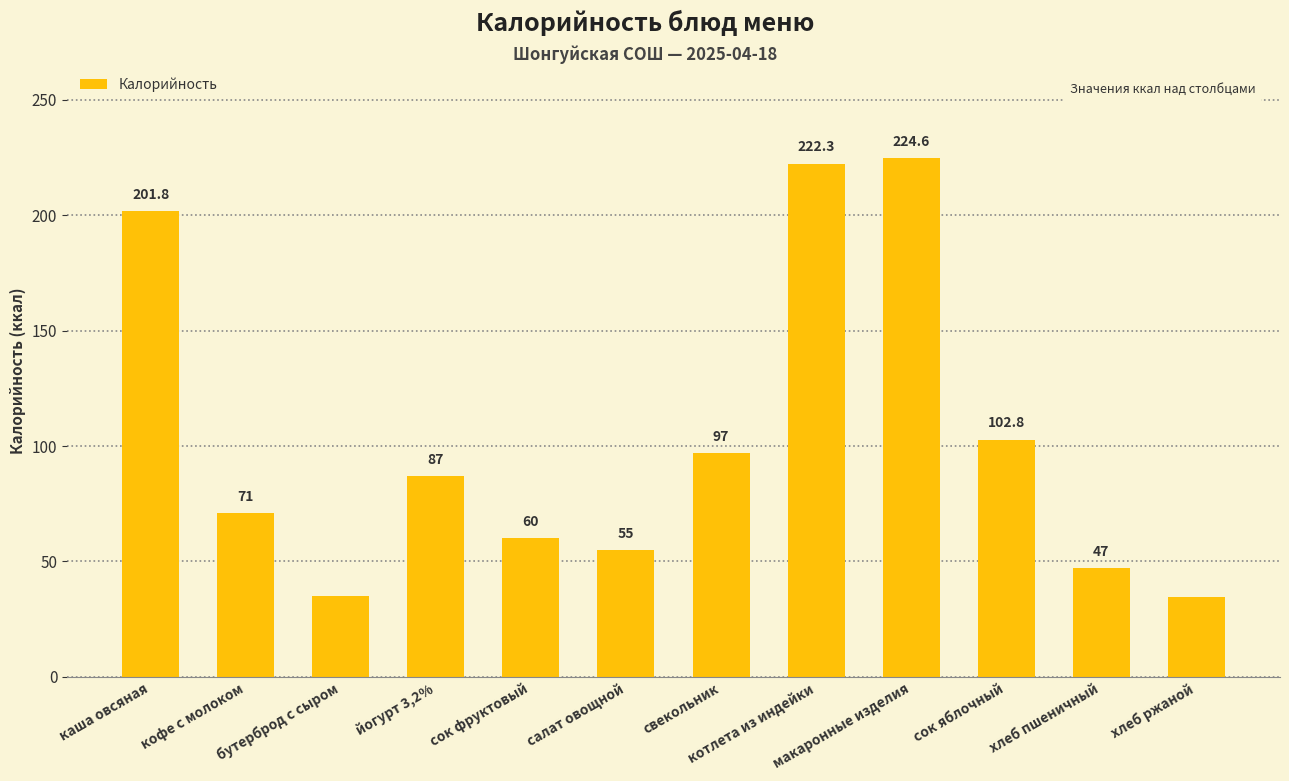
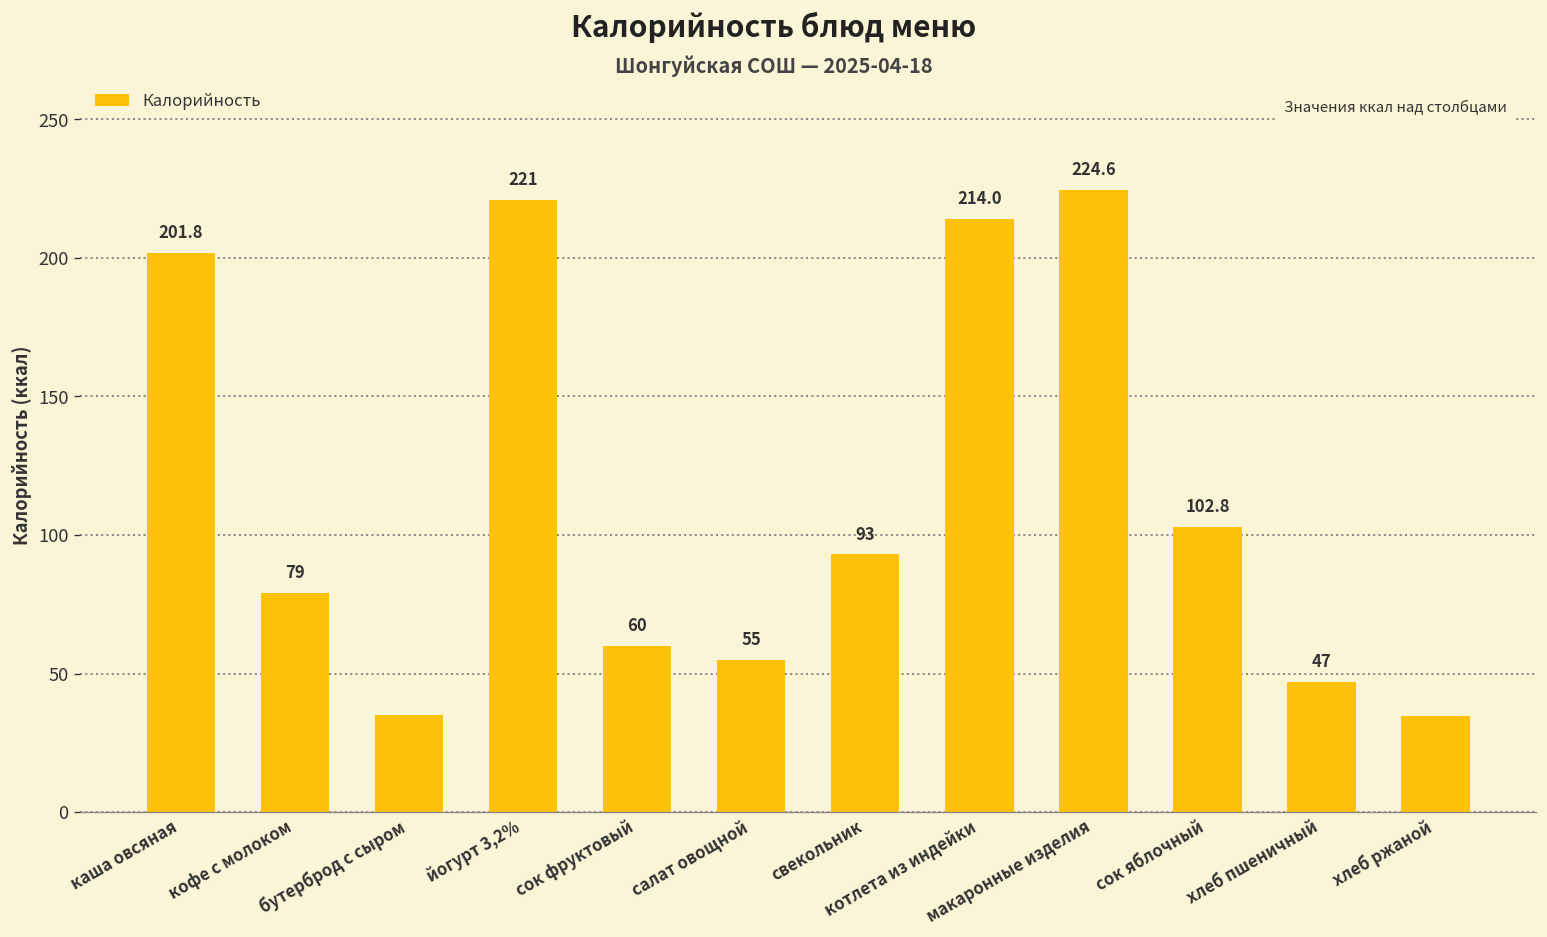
  {
    "каша овсяная": 201.8,
-   "кофе с молоком": 71,
-   "йогурт 3,2%": 87,
+   "кофе с молоком": 79,
+   "йогурт 3,2%": 221,
    "сок фруктовый": 60,
    "салат овощной": 55,
-   "свекольник": 97,
-   "котлета из индейки": 222.3,
+   "свекольник": 93,
+   "котлета из индейки": 214.0,
    "макаронные изделия": 224.6,
    "сок яблочный": 102.8,
    "хлеб пшеничный": 47
  }
